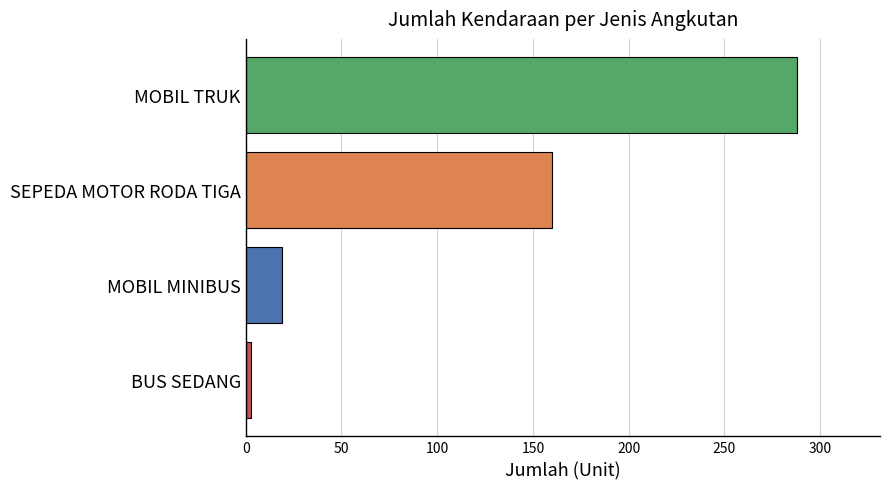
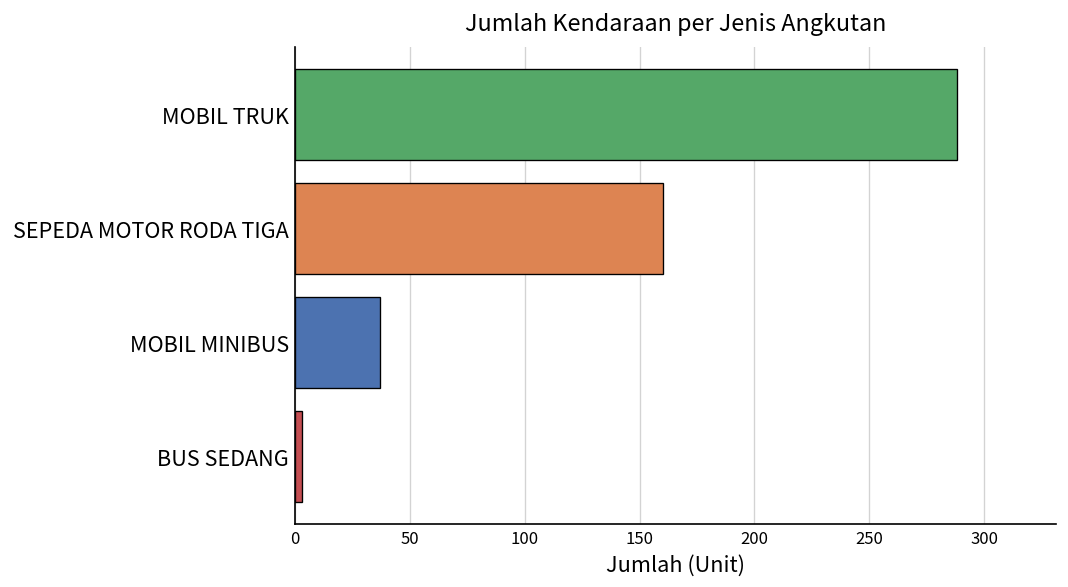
  {
    "MOBIL TRUK": 288,
    "SEPEDA MOTOR RODA TIGA": 160,
-   "MOBIL MINIBUS": 19,
+   "MOBIL MINIBUS": 37,
    "BUS SEDANG": 3
  }
